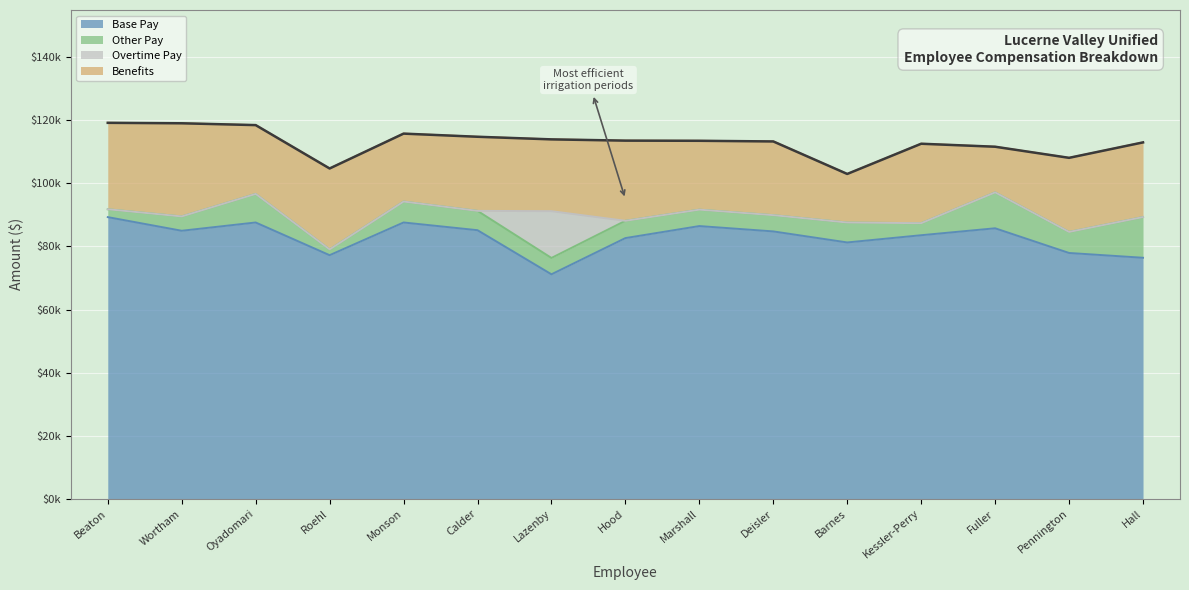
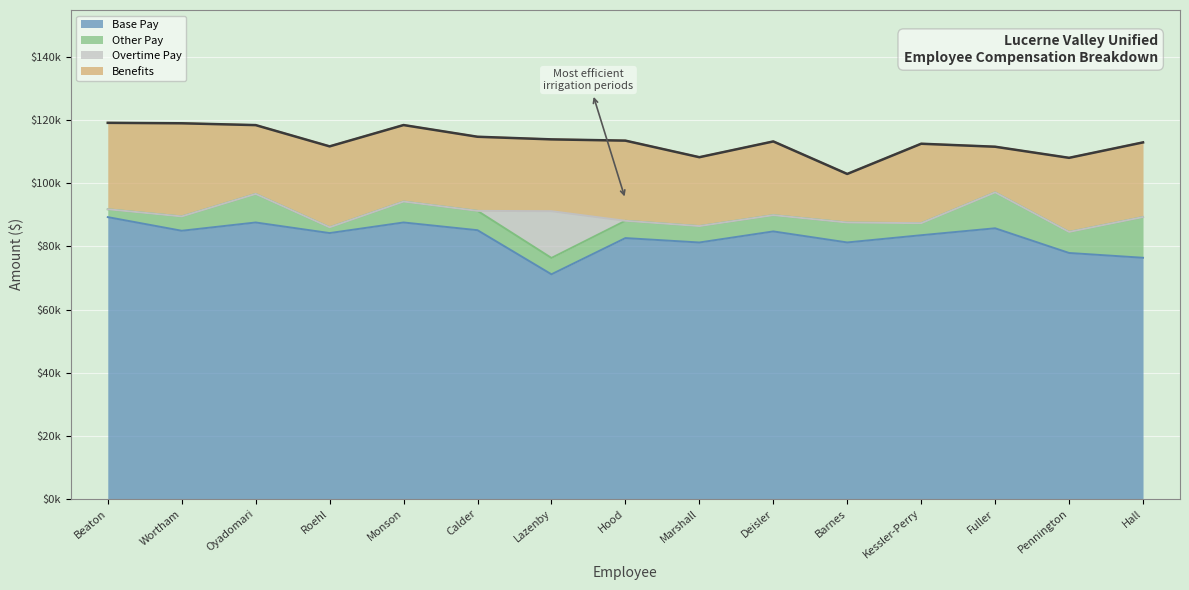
  {
    "Base Pay": {
      "Beaton": "$89000",
      "Wortham": "$85000",
      "Oyadomari": "$88000",
-     "Roehl": "$77000",
+     "Roehl": "$84000",
      "Monson": "$88000",
      "Calder": "$85000",
      "Lazenby": "$71000",
      "Hood": "$83000",
-     "Marshall": "$86000",
+     "Marshall": "$81000",
      "Deisler": "$85000",
      "Barnes": "$81000",
      "Kessler-Perry": "$84000",
      "Fuller": "$86000",
      "Pennington": "$78000",
      "Hall": "$76000"
    },
    "Other Pay": {
      "Lazenby": "$5000"
    },
    "Overtime Pay": {
      "Lazenby": "$15000"
    },
    "Benefits": {
      "Beaton": "$27000",
      "Wortham": "$30000",
      "Oyadomari": "$22000",
      "Roehl": "$26000",
-     "Monson": "$22000",
+     "Monson": "$24000",
      "Calder": "$24000",
      "Lazenby": "$23000",
      "Hood": "$25000",
      "Marshall": "$22000",
      "Deisler": "$23000",
      "Barnes": "$15000",
      "Kessler-Perry": "$25000",
      "Fuller": "$14000",
      "Pennington": "$23000",
      "Hall": "$24000"
    }
  }
